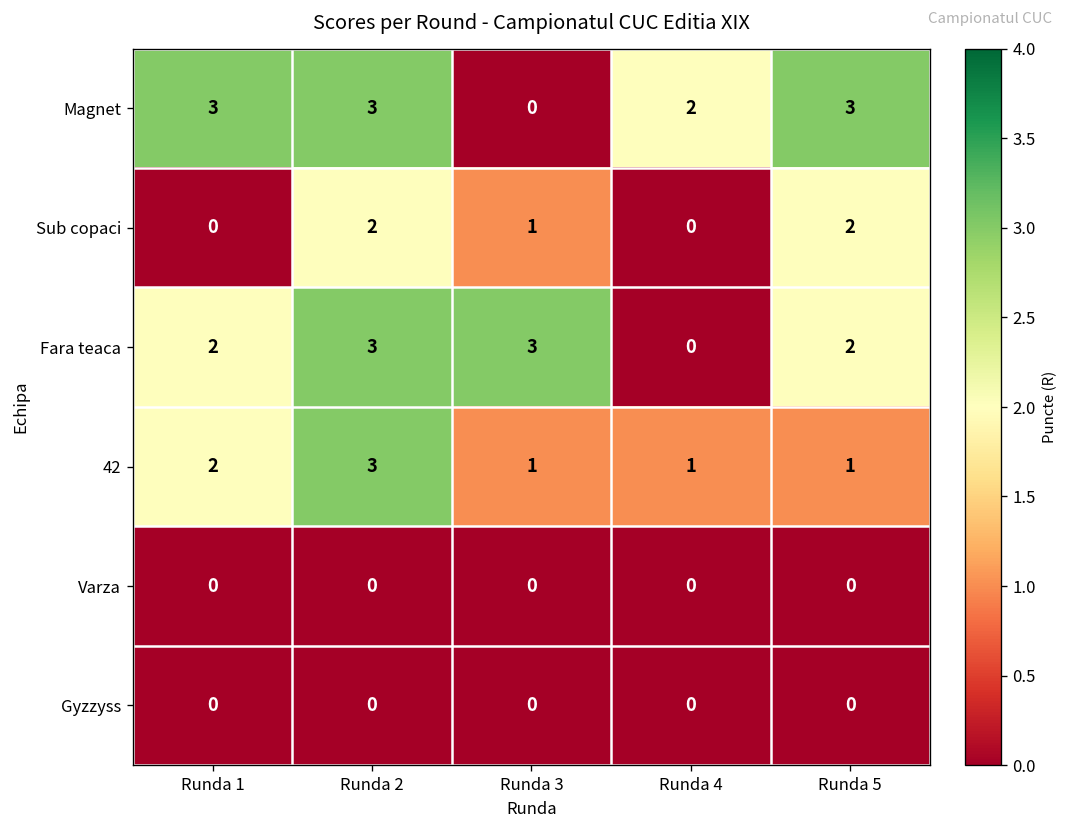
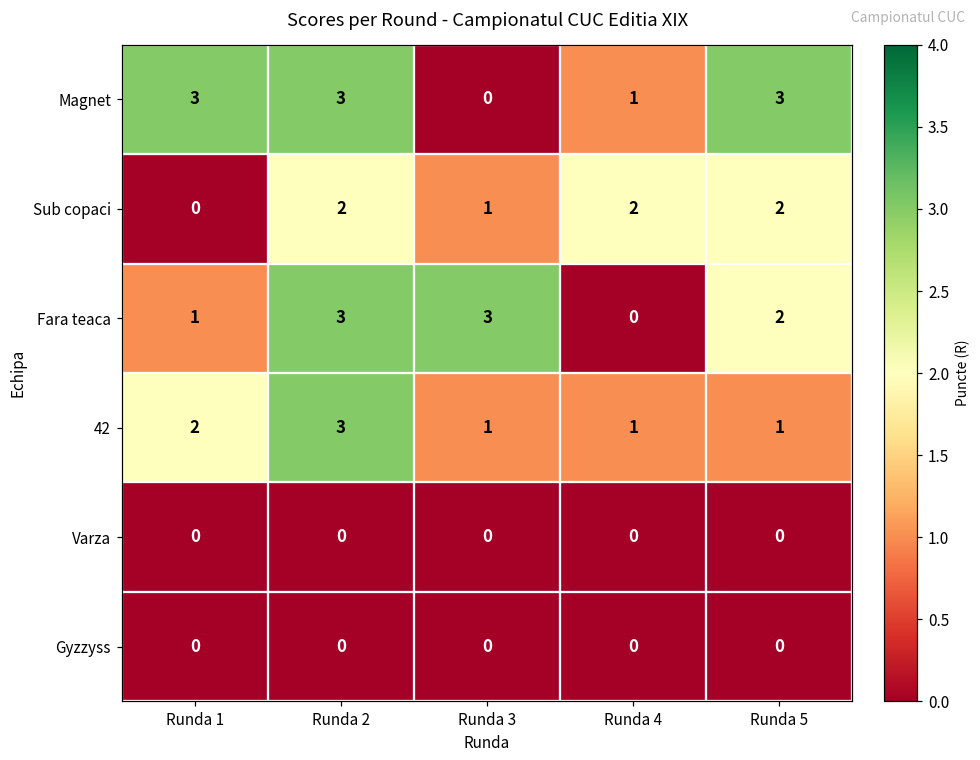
  {
    "Magnet": {
      "Runda 1": 3,
      "Runda 2": 3,
      "Runda 3": 0,
-     "Runda 4": 2,
+     "Runda 4": 1,
      "Runda 5": 3
    },
    "Sub copaci": {
      "Runda 1": 0,
      "Runda 2": 2,
      "Runda 3": 1,
-     "Runda 4": 0,
+     "Runda 4": 2,
      "Runda 5": 2
    },
    "Fara teaca": {
-     "Runda 1": 2,
+     "Runda 1": 1,
      "Runda 2": 3,
      "Runda 3": 3,
      "Runda 4": 0,
      "Runda 5": 2
    },
    "42": {
      "Runda 1": 2,
      "Runda 2": 3,
      "Runda 3": 1,
      "Runda 4": 1,
      "Runda 5": 1
    },
    "Varza": {
      "Runda 1": 0,
      "Runda 2": 0,
      "Runda 3": 0,
      "Runda 4": 0,
      "Runda 5": 0
    },
    "Gyzzyss": {
      "Runda 1": 0,
      "Runda 2": 0,
      "Runda 3": 0,
      "Runda 4": 0,
      "Runda 5": 0
    }
  }
